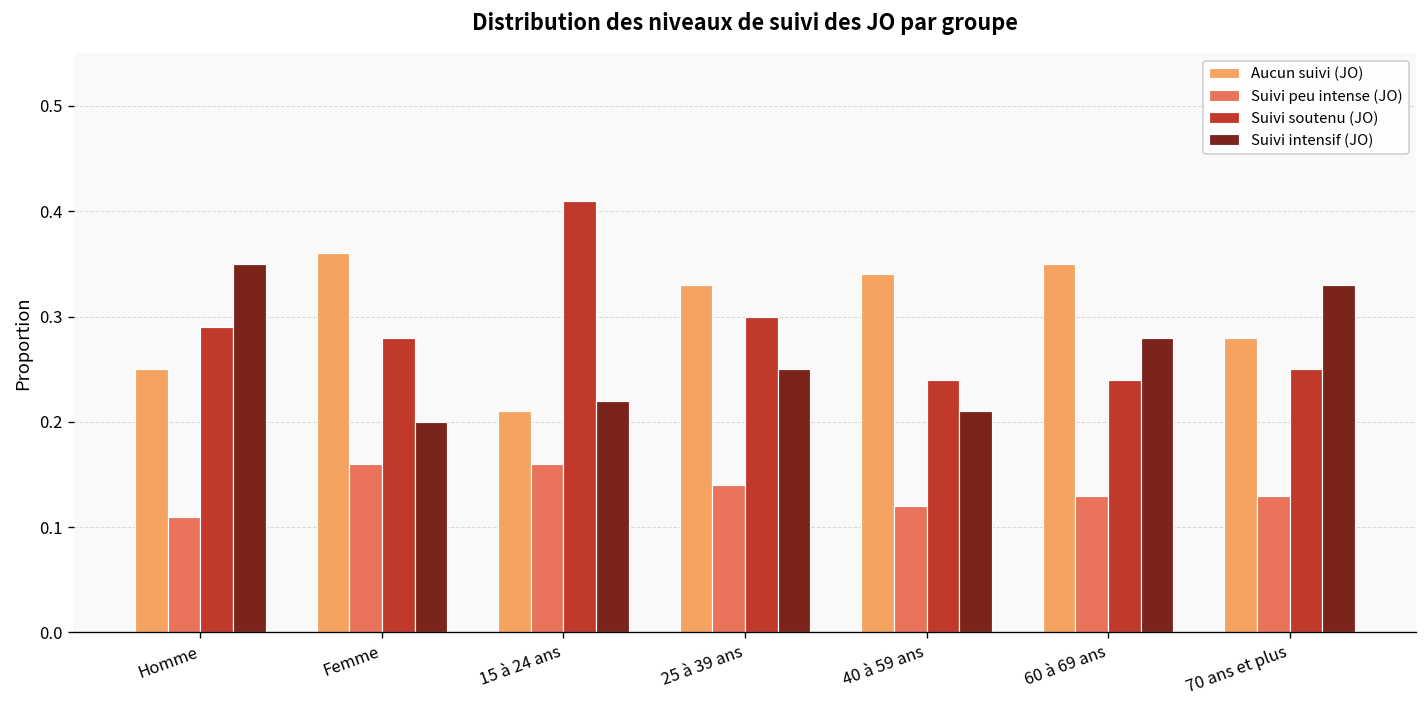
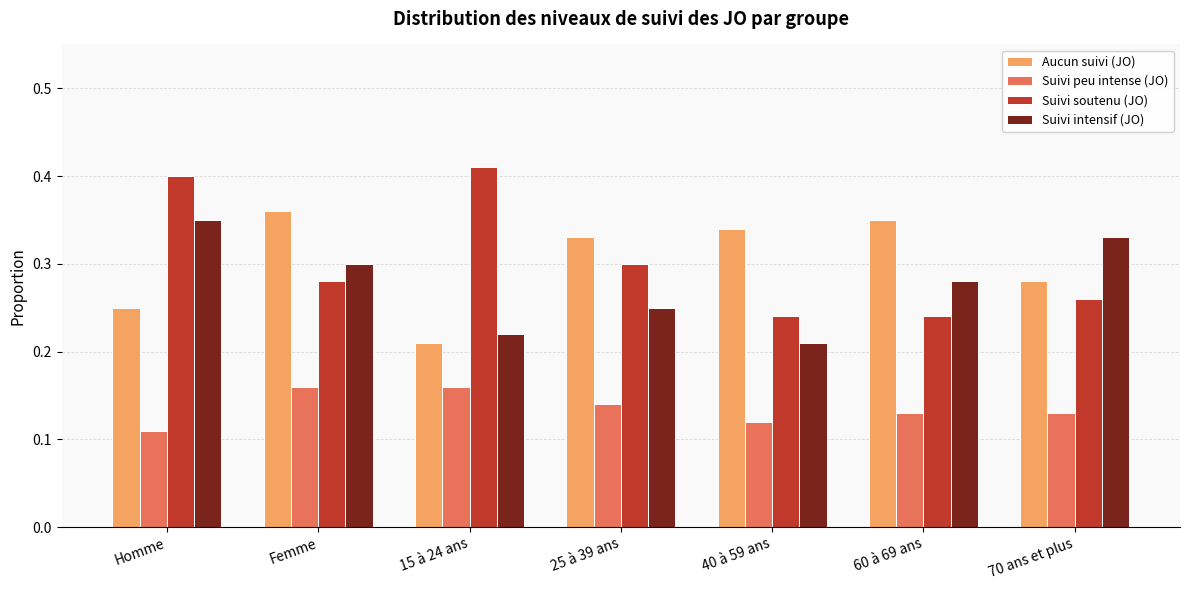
  {
    "Suivi soutenu (JO)": {
-     "Homme": 0.29,
+     "Homme": 0.40,
      "Femme": 0.28,
      "15 à 24 ans": 0.41,
      "25 à 39 ans": 0.30,
      "40 à 59 ans": 0.24,
      "60 à 69 ans": 0.24,
-     "70 ans et plus": 0.25
+     "70 ans et plus": 0.26
    },
    "Suivi intensif (JO)": {
      "Homme": 0.35,
-     "Femme": 0.2,
+     "Femme": 0.3,
      "15 à 24 ans": 0.22,
      "25 à 39 ans": 0.25,
      "40 à 59 ans": 0.21,
      "60 à 69 ans": 0.28,
      "70 ans et plus": 0.33
    }
  }
